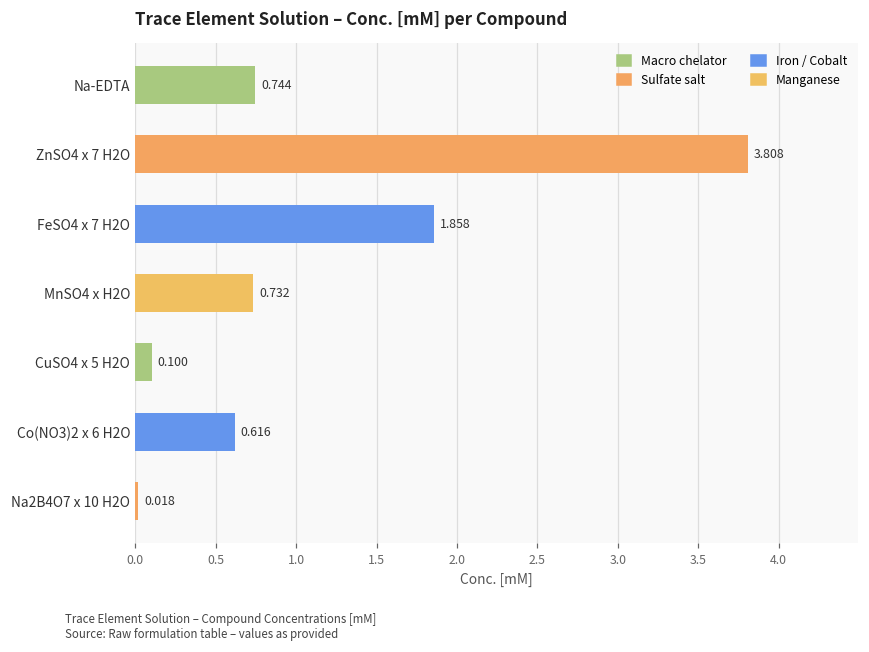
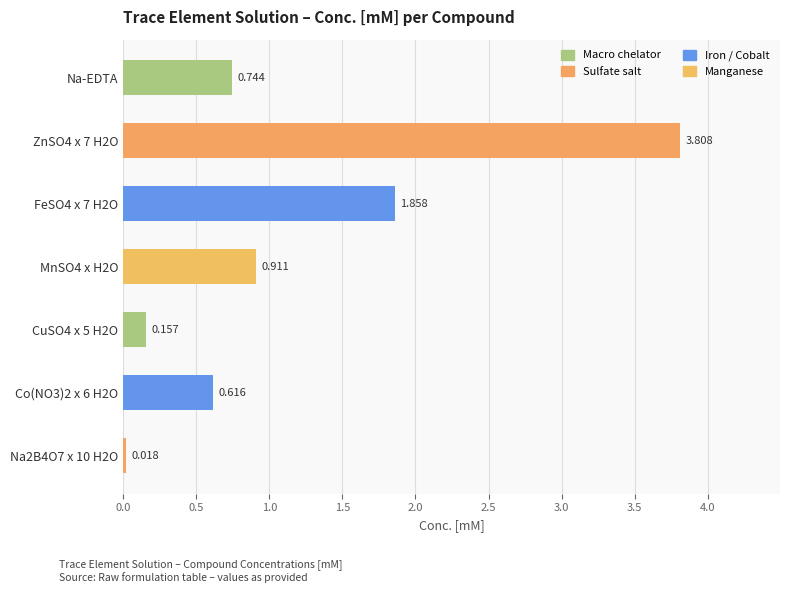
  {
    "Na-EDTA": 0.744,
    "ZnSO4 x 7 H2O": 3.808,
    "FeSO4 x 7 H2O": 1.858,
-   "MnSO4 x H2O": 0.732,
-   "CuSO4 x 5 H2O": 0.100,
+   "MnSO4 x H2O": 0.911,
+   "CuSO4 x 5 H2O": 0.157,
    "Co(NO3)2 x 6 H2O": 0.616,
    "Na2B4O7 x 10 H2O": 0.018
  }
